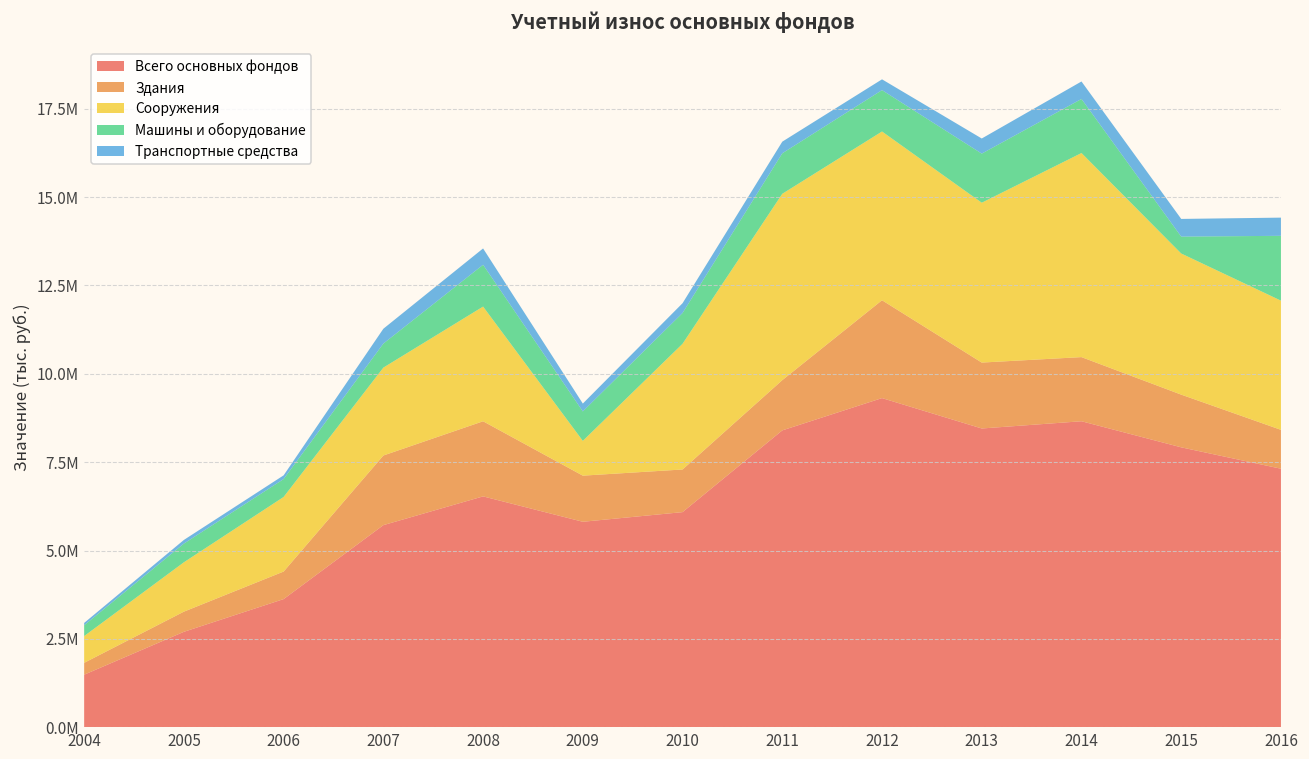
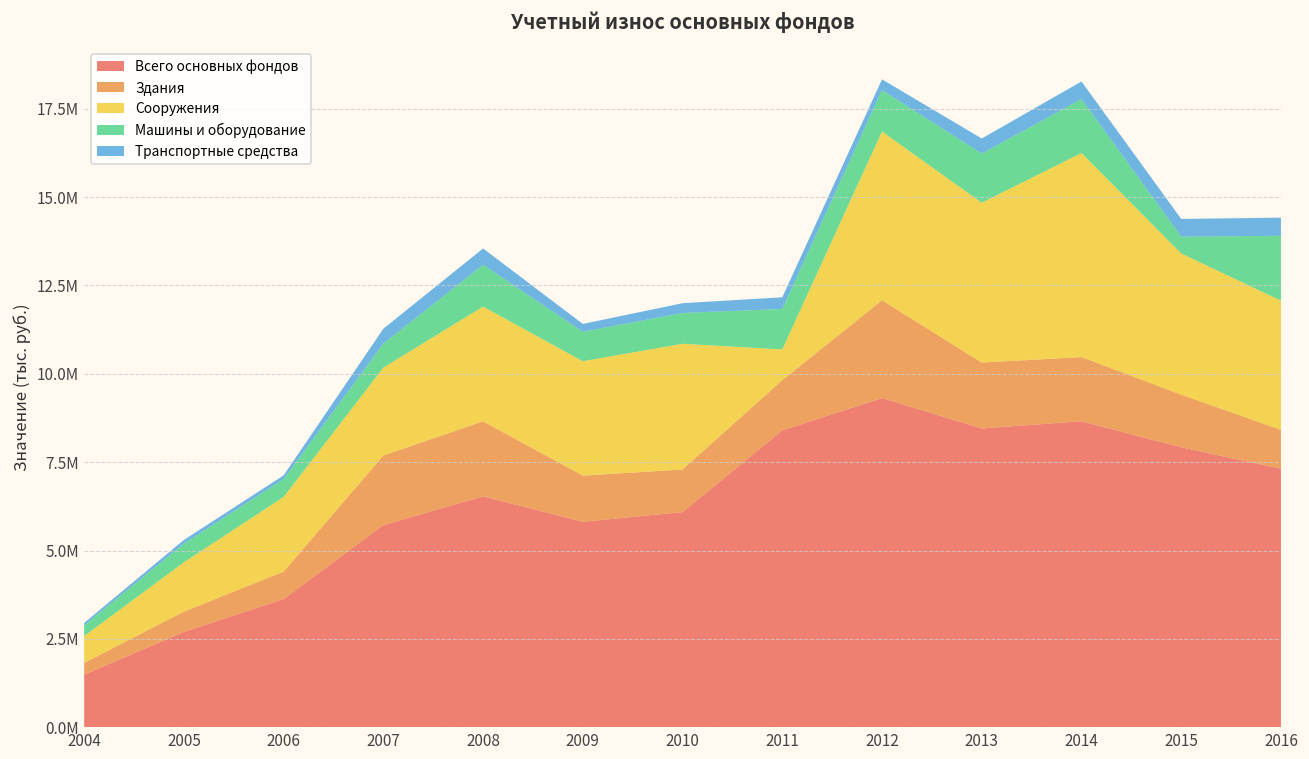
  {
    "Сооружения": {
      "2004": "0.8М",
      "2005": "1.4М",
      "2006": "2.1М",
      "2007": "2.5М",
      "2008": "3.2М",
-     "2009": "1.0М",
+     "2009": "3.2М",
      "2010": "3.6М",
-     "2011": "5.3М",
+     "2011": "0.9М",
      "2012": "4.8М",
      "2013": "4.5М",
      "2014": "5.8М",
      "2015": "4.0М",
      "2016": "3.7М"
    },
    "Машины и оборудование": {
      "2005": "0.5М",
      "2006": "0.5М",
      "2007": "0.7М",
      "2008": "1.2М",
      "2009": "0.8М",
      "2010": "0.9М",
      "2011": "1.1М",
      "2012": "1.2М",
      "2013": "1.4М",
      "2014": "1.5М",
      "2015": "0.5М",
      "2016": "1.8М"
    },
    "Транспортные средства": {
      "2005": "0.1М",
      "2006": "0.1М",
      "2007": "0.4М",
      "2008": "0.5М",
      "2009": "0.2М",
      "2010": "0.3М",
      "2011": "0.3М",
      "2012": "0.3М",
      "2013": "0.4М",
      "2014": "0.5М",
      "2015": "0.5М",
      "2016": "0.5М"
    }
  }
